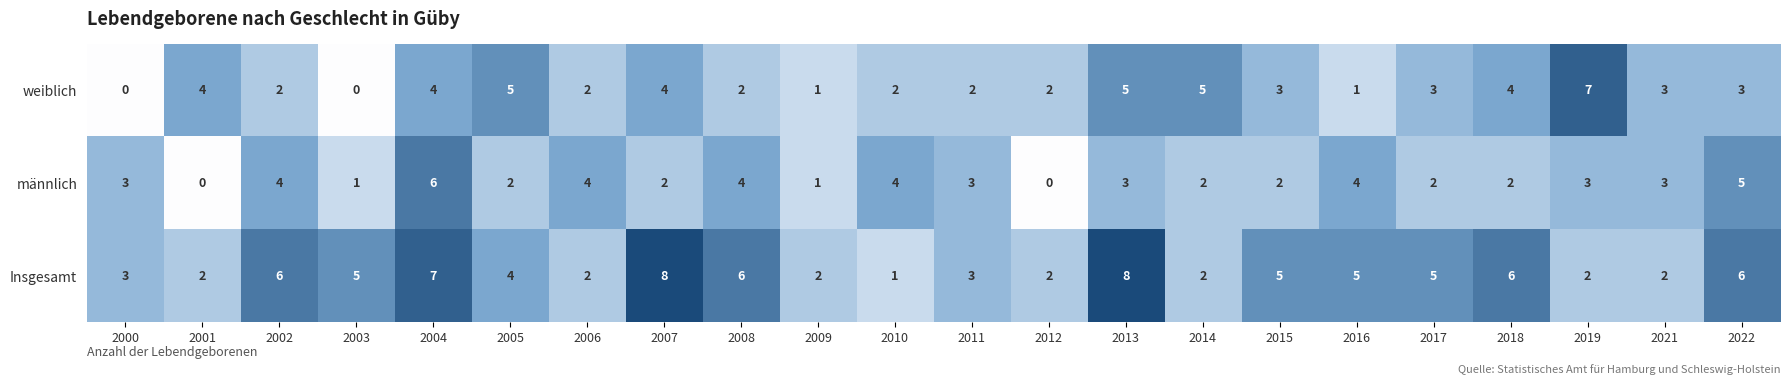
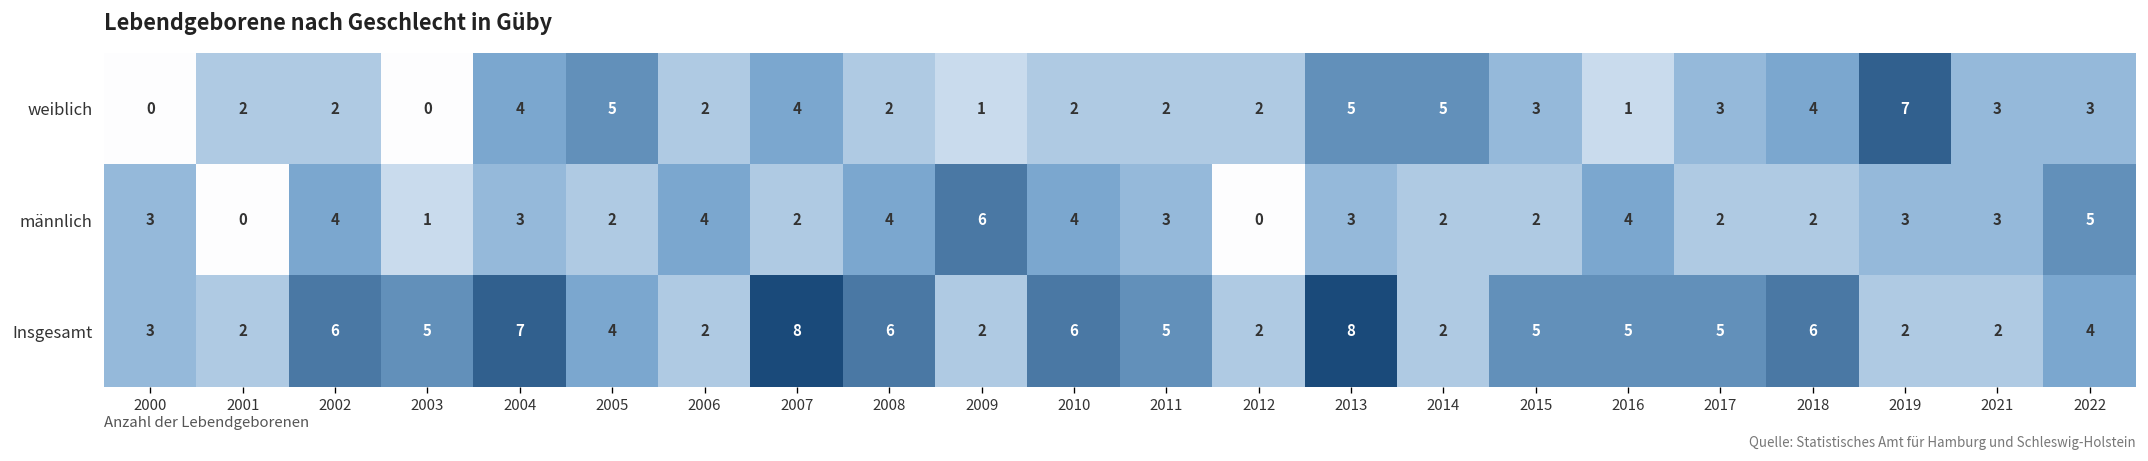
  {
    "weiblich": {
      "2000": 0,
-     "2001": 4,
+     "2001": 2,
      "2002": 2,
      "2003": 0,
      "2004": 4,
      "2005": 5,
      "2006": 2,
      "2007": 4,
      "2008": 2,
      "2009": 1,
      "2010": 2,
      "2011": 2,
      "2012": 2,
      "2013": 5,
      "2014": 5,
      "2015": 3,
      "2016": 1,
      "2017": 3,
      "2018": 4,
      "2019": 7,
      "2021": 3,
      "2022": 3
    },
    "männlich": {
      "2000": 3,
      "2001": 0,
      "2002": 4,
      "2003": 1,
-     "2004": 6,
+     "2004": 3,
      "2005": 2,
      "2006": 4,
      "2007": 2,
      "2008": 4,
-     "2009": 1,
+     "2009": 6,
      "2010": 4,
      "2011": 3,
      "2012": 0,
      "2013": 3,
      "2014": 2,
      "2015": 2,
      "2016": 4,
      "2017": 2,
      "2018": 2,
      "2019": 3,
      "2021": 3,
      "2022": 5
    },
    "Insgesamt": {
      "2000": 3,
      "2001": 2,
      "2002": 6,
      "2003": 5,
      "2004": 7,
      "2005": 4,
      "2006": 2,
      "2007": 8,
      "2008": 6,
      "2009": 2,
-     "2010": 1,
-     "2011": 3,
+     "2010": 6,
+     "2011": 5,
      "2012": 2,
      "2013": 8,
      "2014": 2,
      "2015": 5,
      "2016": 5,
      "2017": 5,
      "2018": 6,
      "2019": 2,
      "2021": 2,
-     "2022": 6
+     "2022": 4
    }
  }
